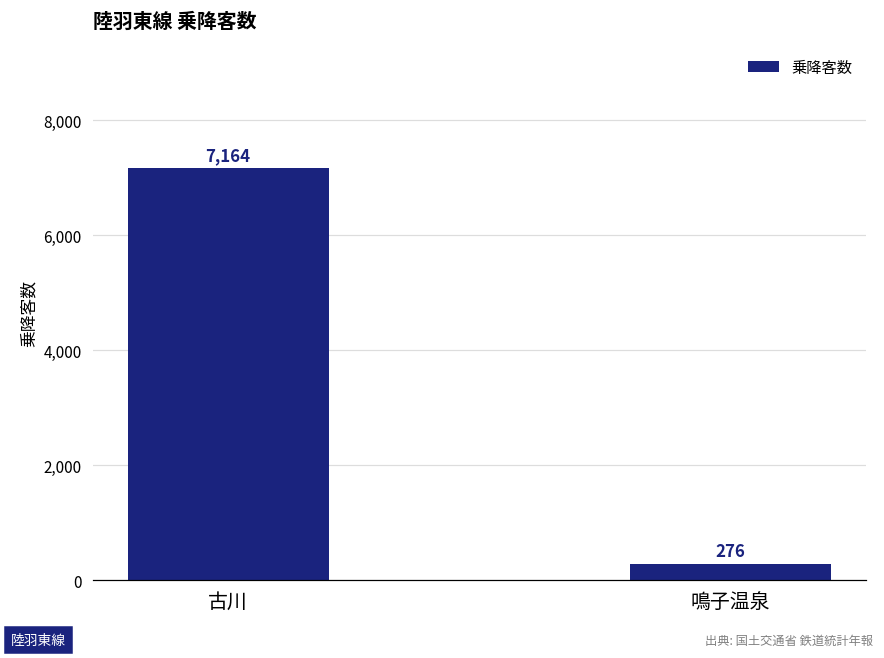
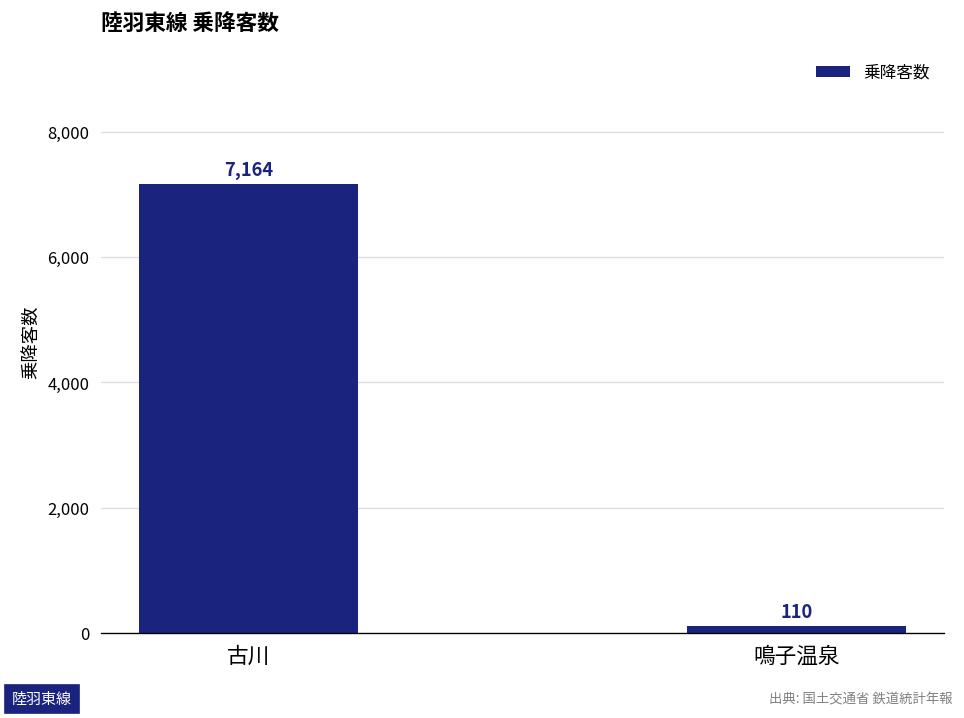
  {
    "古川": "7,164",
-   "鳴子温泉": "276"
+   "鳴子温泉": "110"
  }
